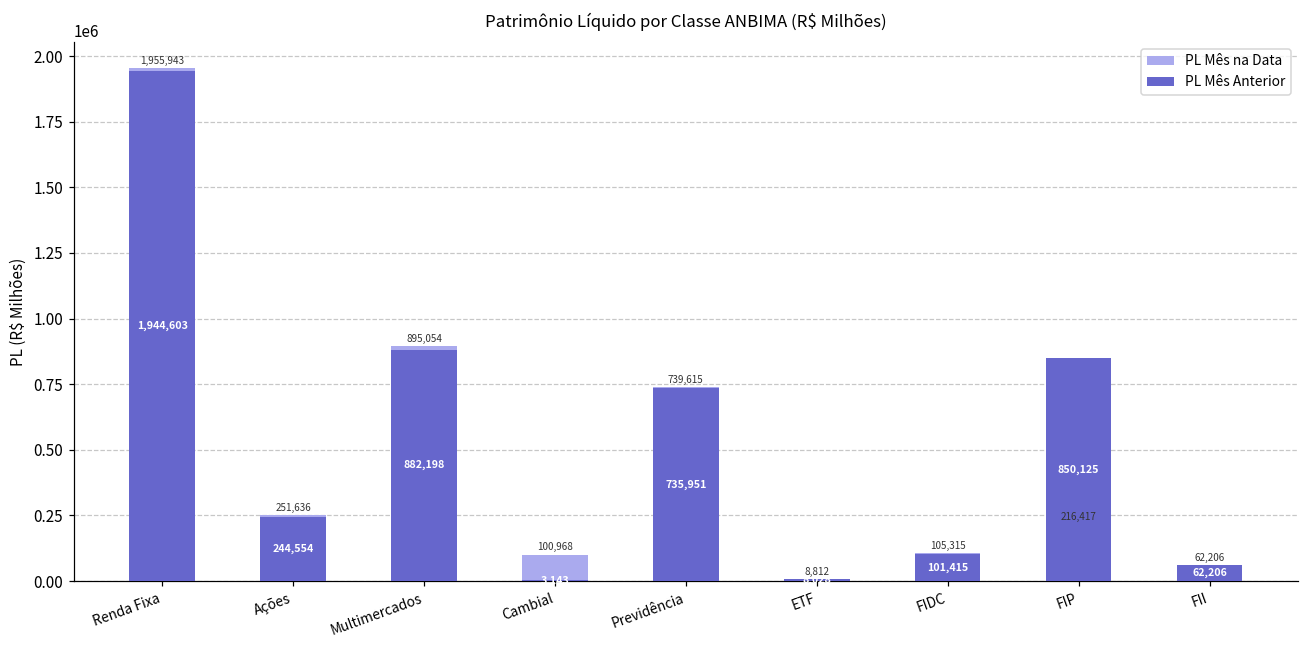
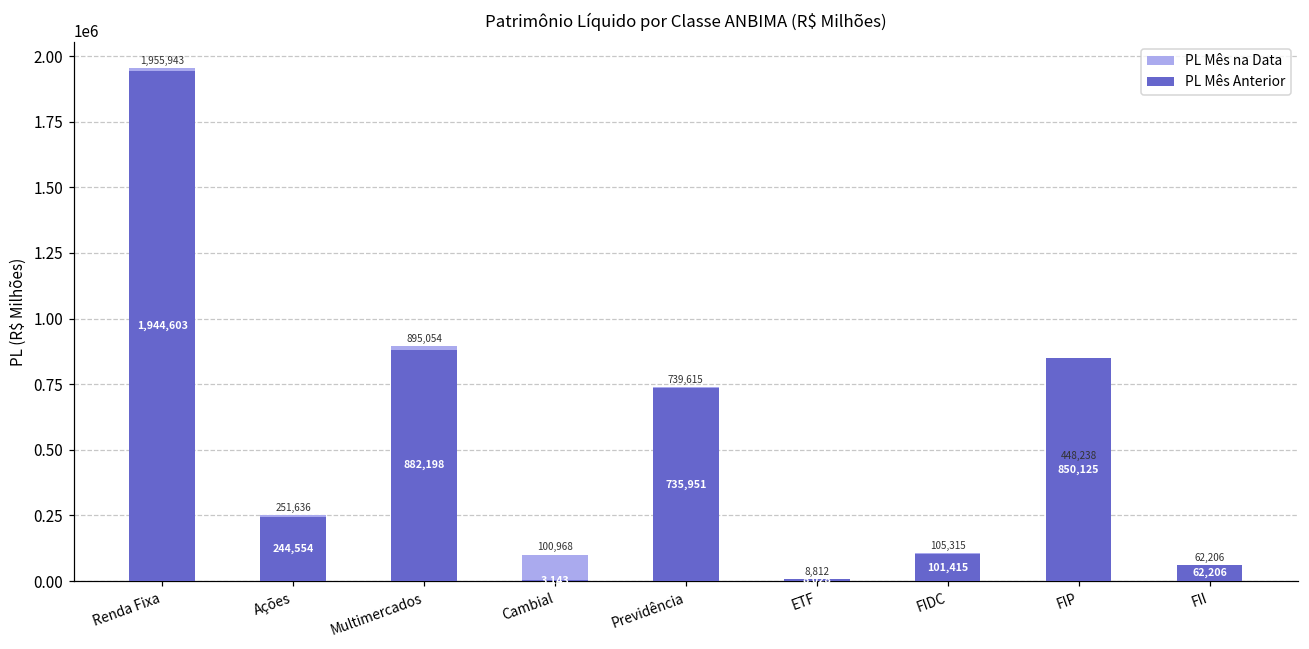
  {
    "PL Mês na Data": {
      "Renda Fixa": "1,955,943",
      "Ações": "251,636",
      "Multimercados": "895,054",
      "Cambial": "100,968",
      "Previdência": "739,615",
      "ETF": "8,812",
      "FIDC": "105,315",
-     "FIP": "216,417",
+     "FIP": "448,238",
      "FII": "62,206"
    },
    "PL Mês Anterior": {
      "Ações": "244,554",
      "Previdência": "735,951",
      "FIDC": "101,415",
      "FII": "62,206"
    }
  }
